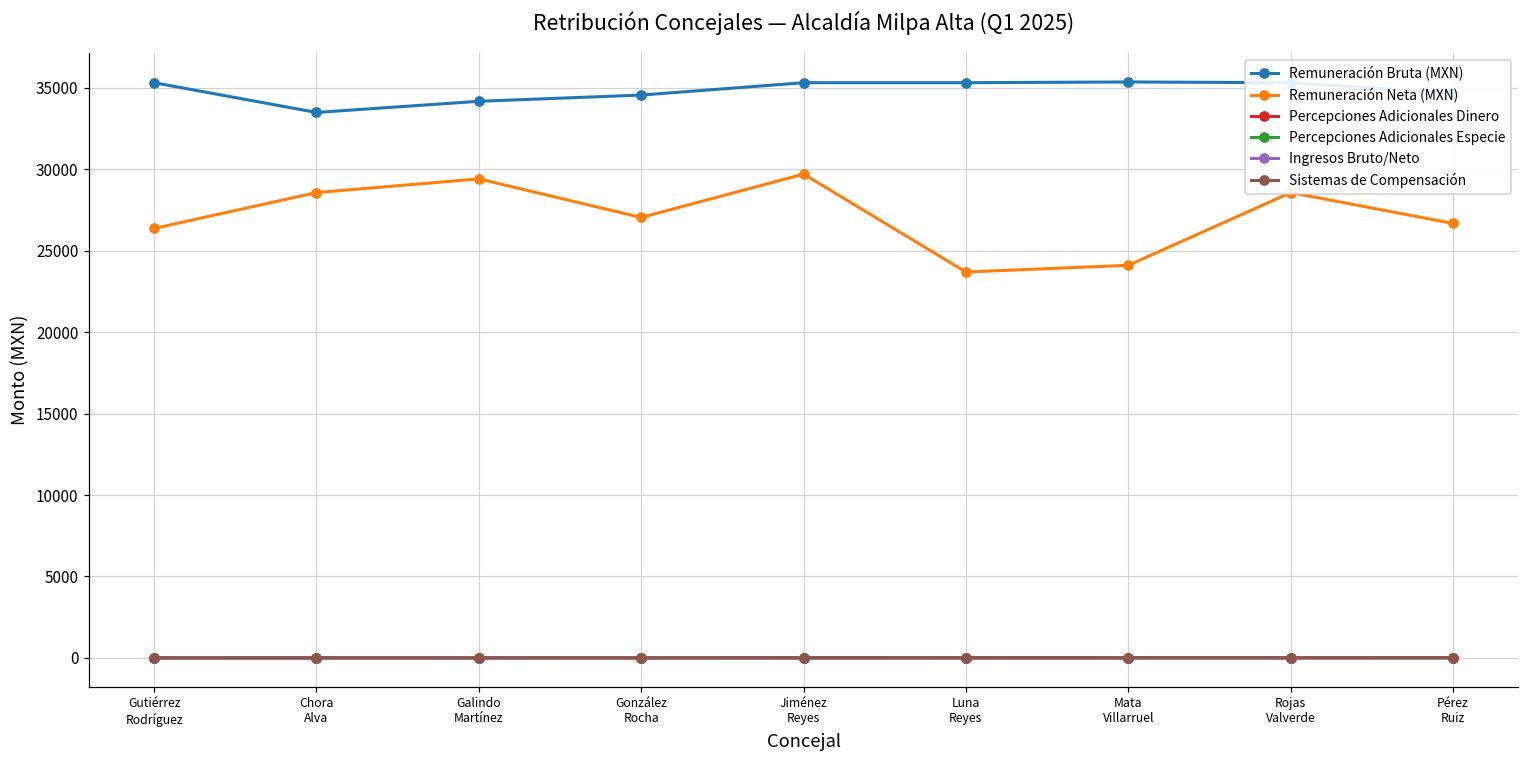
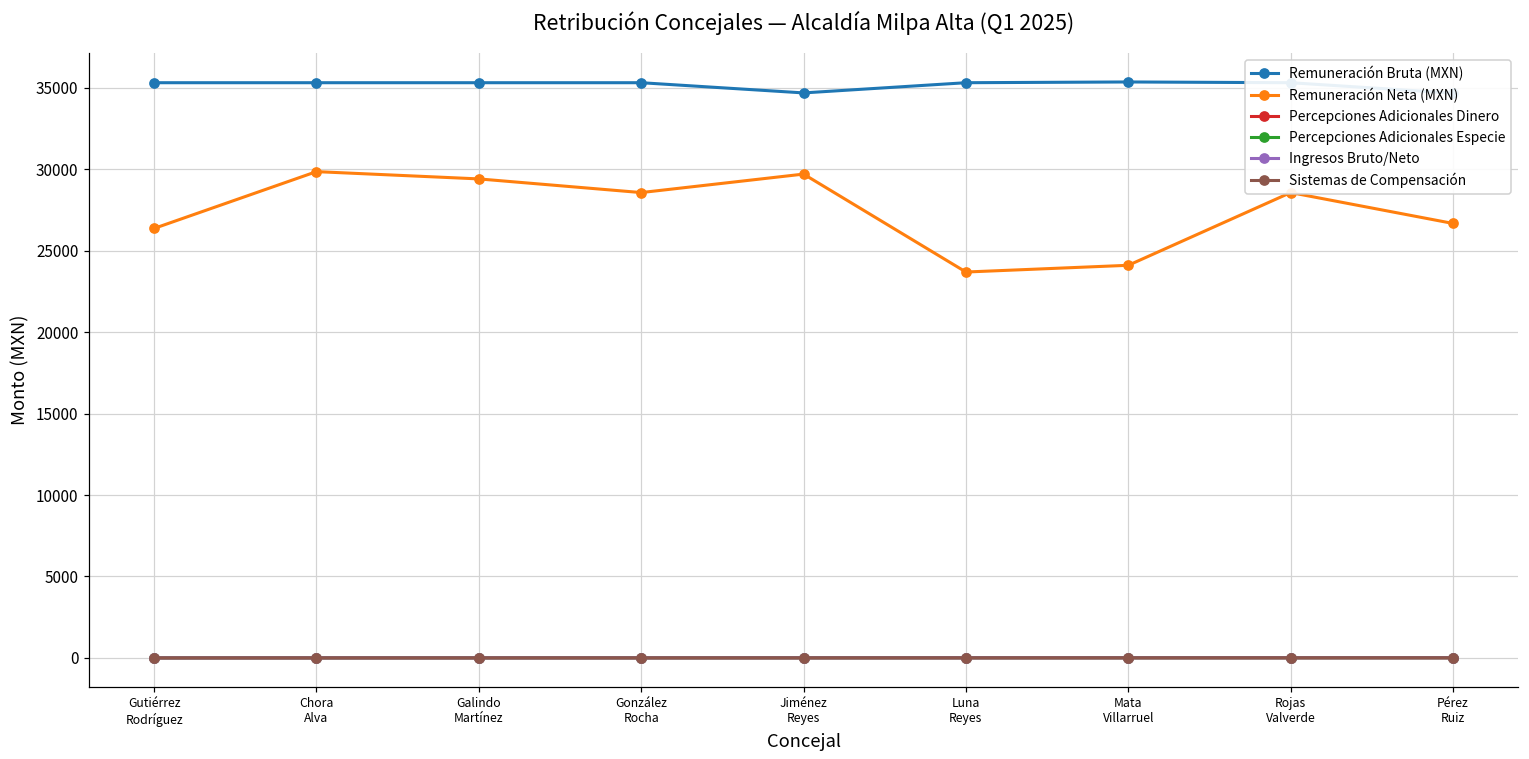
  {
    "Remuneración Bruta (MXN)": {
      "Gutiérrez Rodríguez": 35300,
-     "Chora Alva": 33500,
-     "Galindo Martínez": 34200,
-     "González Rocha": 34600,
-     "Jiménez Reyes": 35300,
+     "Chora Alva": 35300,
+     "Galindo Martínez": 35300,
+     "González Rocha": 35300,
+     "Jiménez Reyes": 34700,
      "Luna Reyes": 35300,
      "Mata Villarruel": 35400
    },
    "Remuneración Neta (MXN)": {
      "Gutiérrez Rodríguez": 26400,
-     "Chora Alva": 28600,
+     "Chora Alva": 29900,
      "Galindo Martínez": 29400,
-     "González Rocha": 27000,
+     "González Rocha": 28600,
      "Jiménez Reyes": 29700,
      "Luna Reyes": 23700,
      "Mata Villarruel": 24100,
      "Pérez Ruiz": 26700
    },
    "Sistemas de Compensación": {
      "Gutiérrez Rodríguez": 0,
      "Chora Alva": 0,
      "Galindo Martínez": 0,
      "González Rocha": 0,
      "Jiménez Reyes": 0,
      "Luna Reyes": 0,
      "Mata Villarruel": 0,
      "Rojas Valverde": 0,
      "Pérez Ruiz": 0
    }
  }
